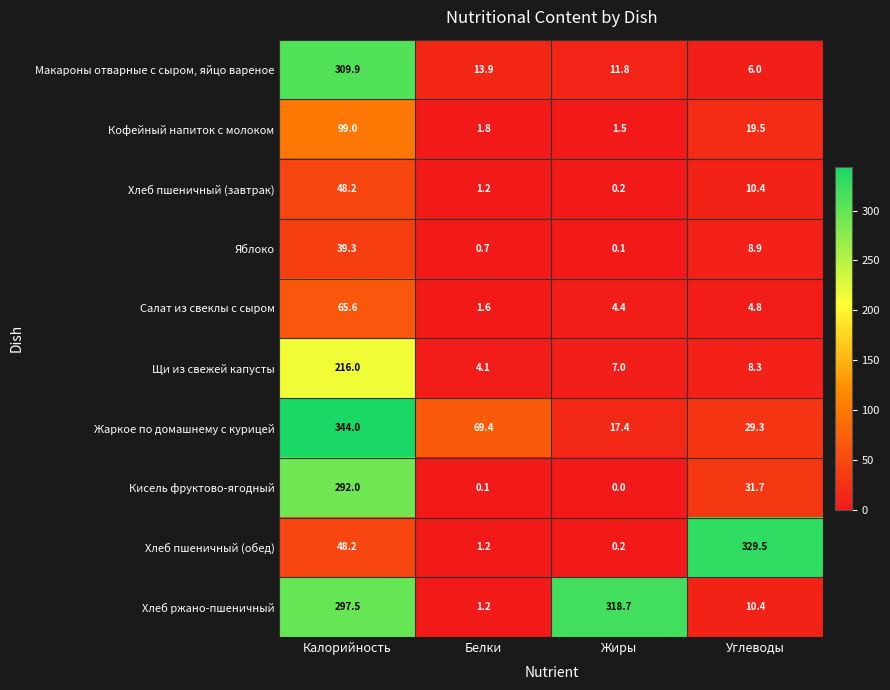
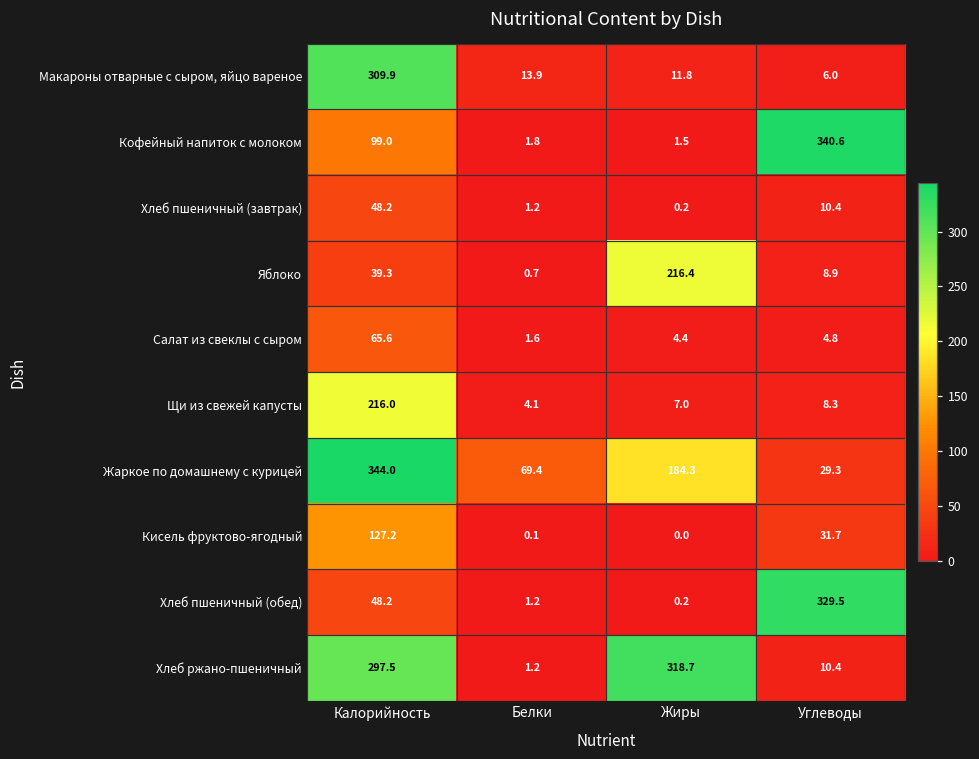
  {
    "Макароны отварные с сыром, яйцо вареное": {
      "Калорийность": 309.9,
      "Белки": 13.9,
      "Жиры": 11.8,
      "Углеводы": 6.0
    },
    "Кофейный напиток с молоком": {
      "Калорийность": 99.0,
      "Белки": 1.8,
      "Жиры": 1.5,
-     "Углеводы": 19.5
+     "Углеводы": 340.6
    },
    "Хлеб пшеничный (завтрак)": {
      "Калорийность": 48.2,
      "Белки": 1.2,
      "Жиры": 0.2,
      "Углеводы": 10.4
    },
    "Яблоко": {
      "Калорийность": 39.3,
      "Белки": 0.7,
-     "Жиры": 0.1,
+     "Жиры": 216.4,
      "Углеводы": 8.9
    },
    "Салат из свеклы с сыром": {
      "Калорийность": 65.6,
      "Белки": 1.6,
      "Жиры": 4.4,
      "Углеводы": 4.8
    },
    "Щи из свежей капусты": {
      "Калорийность": 216.0,
      "Белки": 4.1,
      "Жиры": 7.0,
      "Углеводы": 8.3
    },
    "Жаркое по домашнему с курицей": {
      "Калорийность": 344.0,
      "Белки": 69.4,
-     "Жиры": 17.4,
+     "Жиры": 184.3,
      "Углеводы": 29.3
    },
    "Кисель фруктово-ягодный": {
-     "Калорийность": 292.0,
+     "Калорийность": 127.2,
      "Белки": 0.1,
      "Жиры": 0.0,
      "Углеводы": 31.7
    },
    "Хлеб пшеничный (обед)": {
      "Калорийность": 48.2,
      "Белки": 1.2,
      "Жиры": 0.2,
      "Углеводы": 329.5
    },
    "Хлеб ржано-пшеничный": {
      "Калорийность": 297.5,
      "Белки": 1.2,
      "Жиры": 318.7,
      "Углеводы": 10.4
    }
  }
